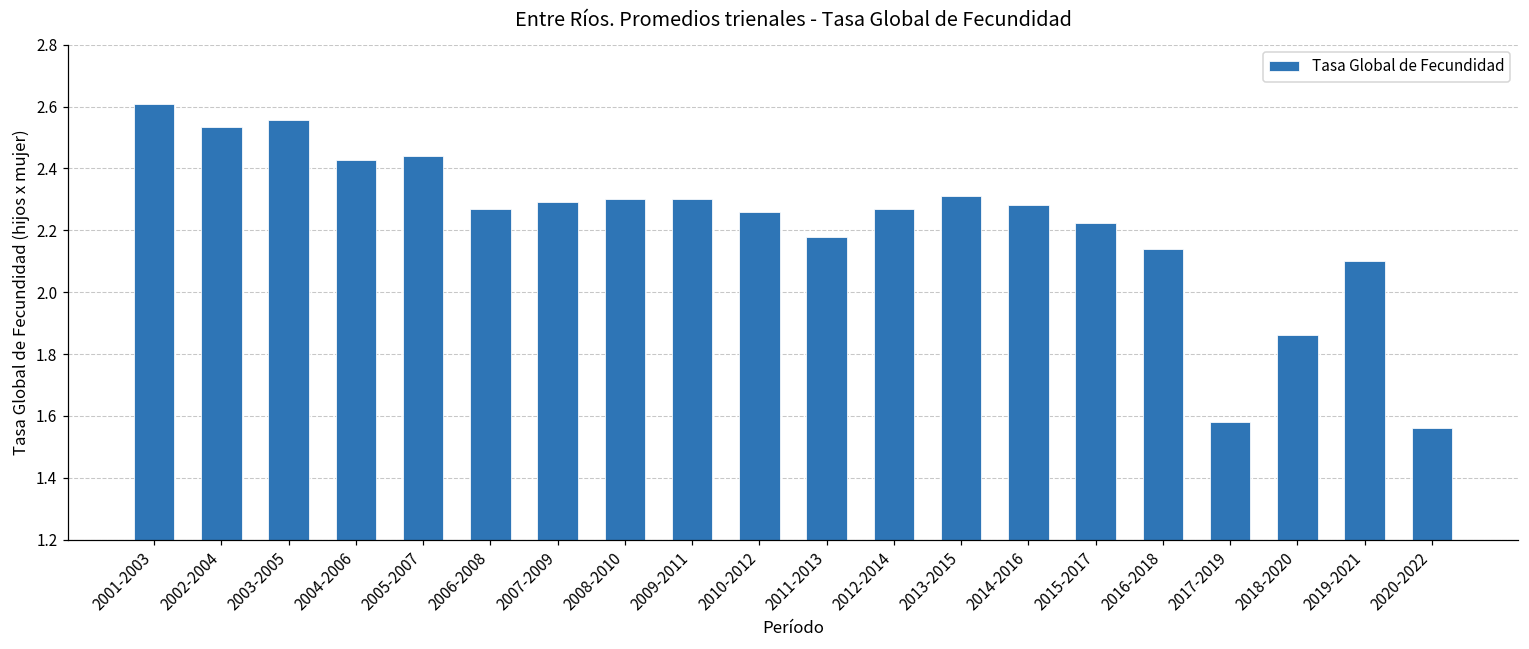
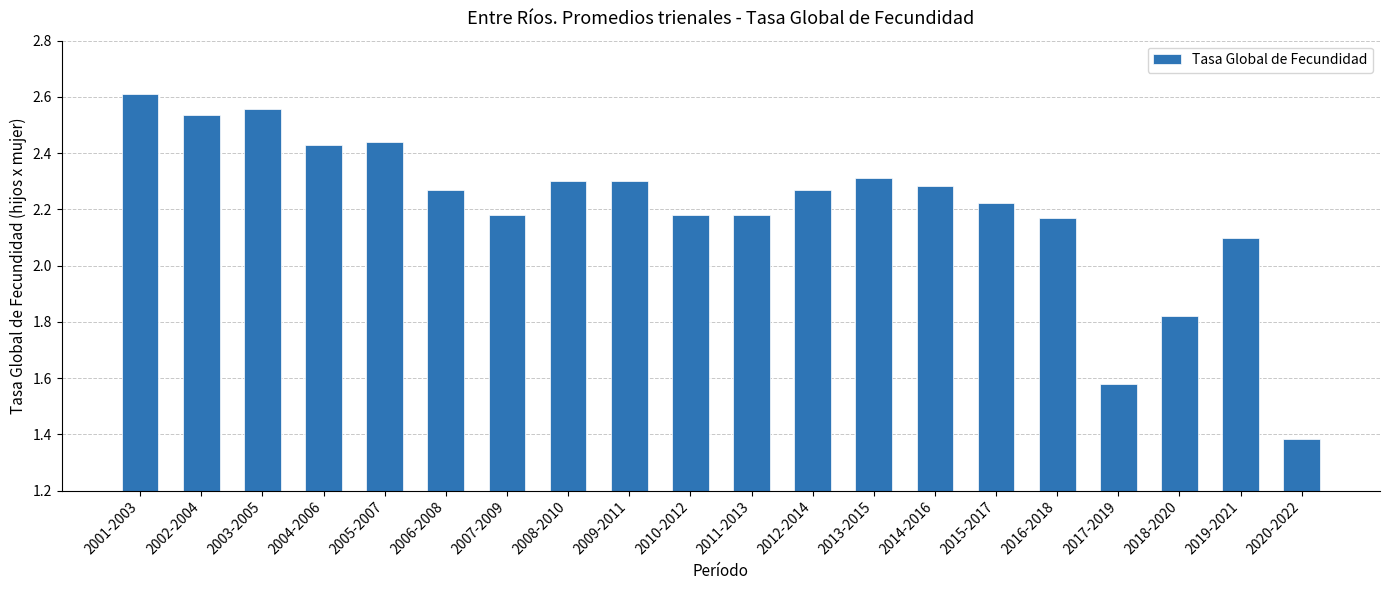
  {
    "2001-2003": 2.61,
    "2002-2004": 2.53,
    "2003-2005": 2.56,
    "2004-2006": 2.43,
    "2005-2007": 2.44,
    "2006-2008": 2.27,
-   "2007-2009": 2.29,
+   "2007-2009": 2.18,
    "2008-2010": 2.30,
    "2009-2011": 2.30,
-   "2010-2012": 2.26,
+   "2010-2012": 2.18,
    "2011-2013": 2.18,
    "2012-2014": 2.27,
    "2013-2015": 2.31,
    "2014-2016": 2.28,
    "2015-2017": 2.22,
-   "2016-2018": 2.14,
+   "2016-2018": 2.17,
    "2017-2019": 1.58,
-   "2018-2020": 1.86,
+   "2018-2020": 1.82,
    "2019-2021": 2.10,
-   "2020-2022": 1.56
+   "2020-2022": 1.38
  }
